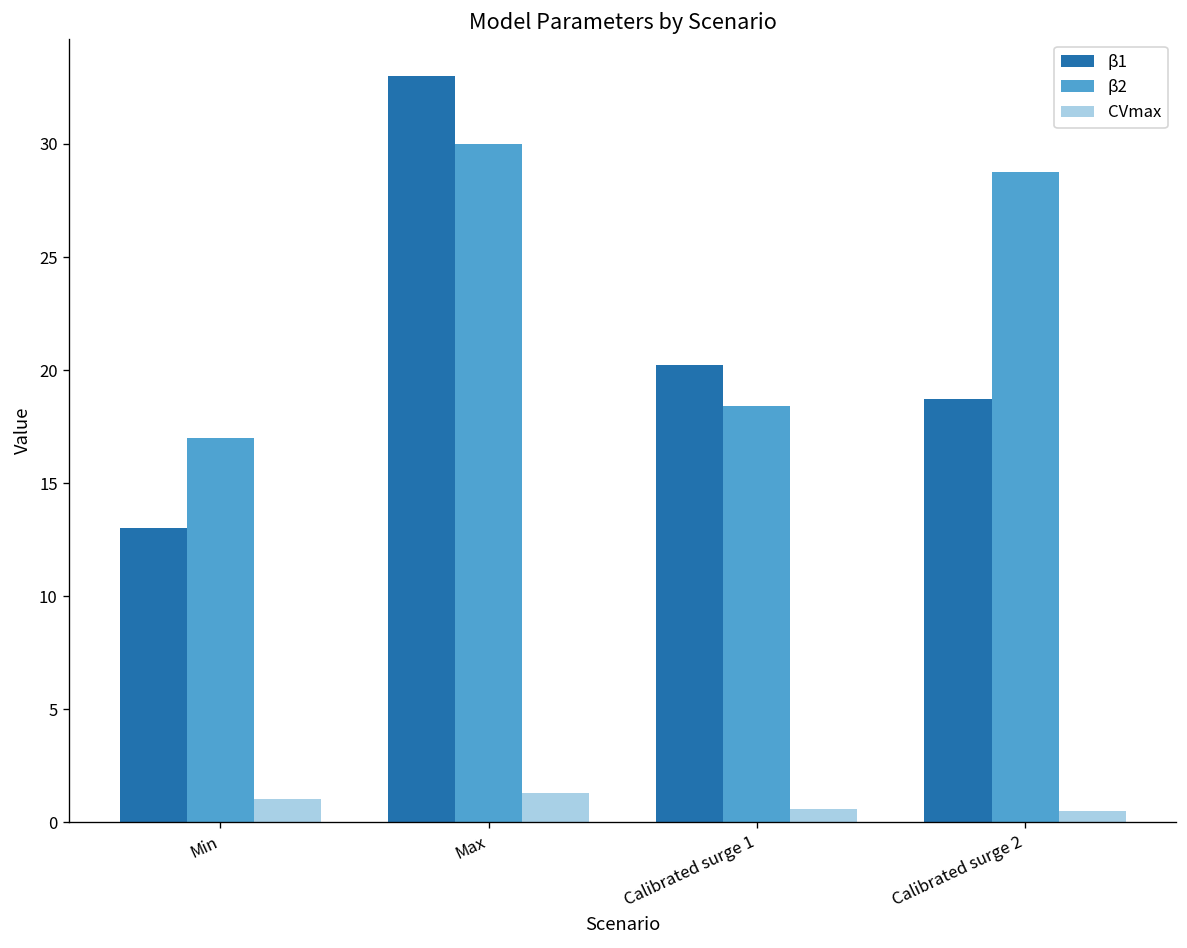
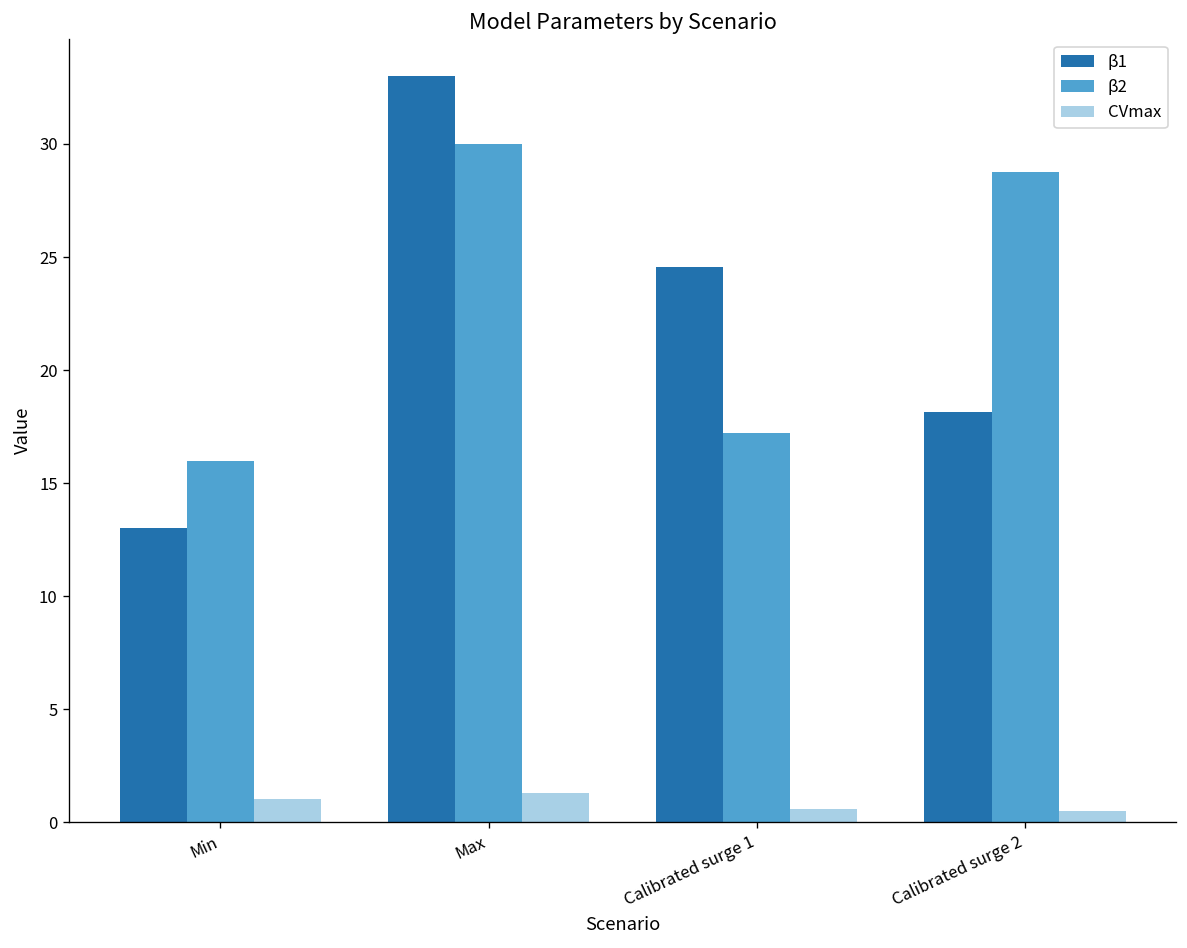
  {
    "β1": {
      "Min": 13.0,
      "Max": 33.0,
-     "Calibrated surge 1": 20.2,
-     "Calibrated surge 2": 18.7
+     "Calibrated surge 1": 24.5,
+     "Calibrated surge 2": 18.1
    },
    "β2": {
-     "Min": 17,
+     "Min": 16,
      "Max": 30.0,
-     "Calibrated surge 1": 18.4,
+     "Calibrated surge 1": 17.2,
      "Calibrated surge 2": 28.7
    },
    "CVmax": {
      "Min": 1.1,
      "Max": 1.3,
      "Calibrated surge 1": 0.6,
      "Calibrated surge 2": 0.5
    }
  }
